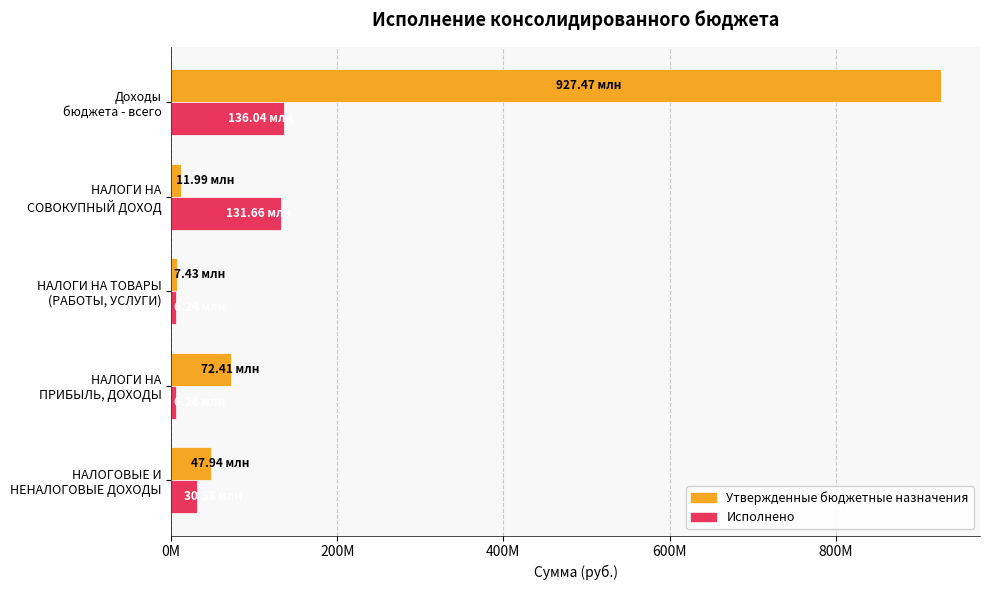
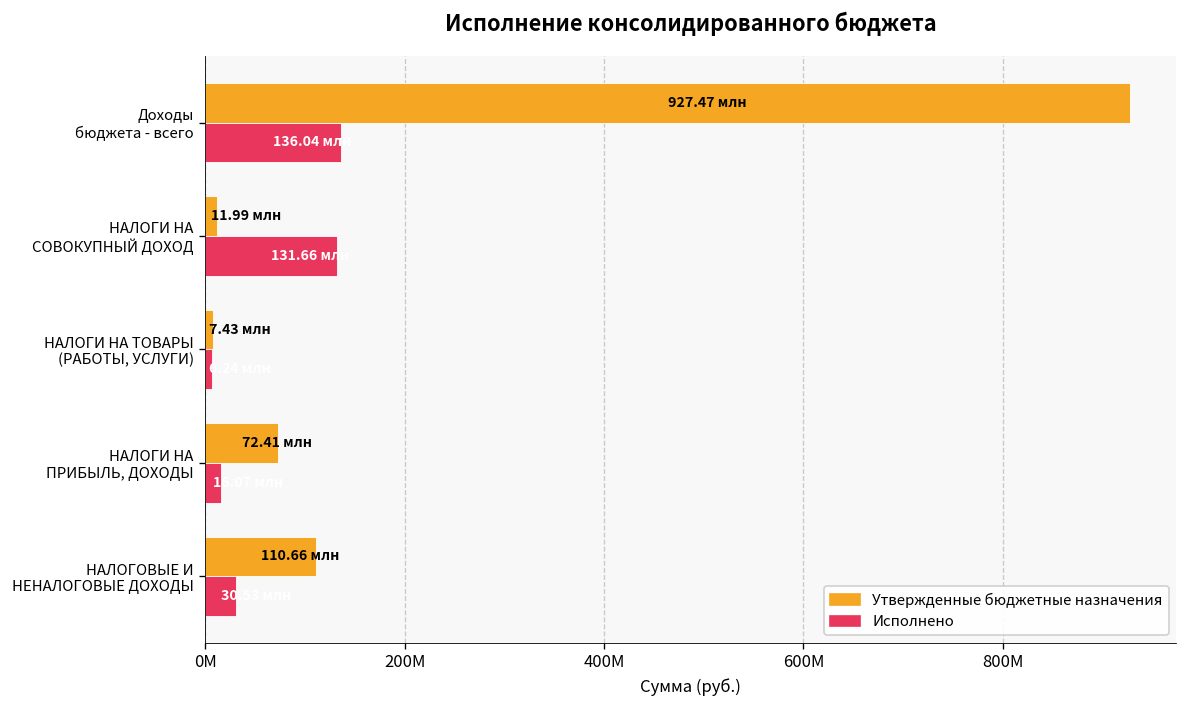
  {
    "Утвержденные бюджетные назначения": {
-     "НАЛОГОВЫЕ И НЕНАЛОГОВЫЕ ДОХОДЫ": 47.94
+     "НАЛОГОВЫЕ И НЕНАЛОГОВЫЕ ДОХОДЫ": 110.66
    },
    "Исполнено": {
      "НАЛОГИ НА ТОВАРЫ (РАБОТЫ, УСЛУГИ)": 10000000,
-     "НАЛОГИ НА ПРИБЫЛЬ, ДОХОДЫ": 10000000,
+     "НАЛОГИ НА ПРИБЫЛЬ, ДОХОДЫ": 20000000,
      "НАЛОГОВЫЕ И НЕНАЛОГОВЫЕ ДОХОДЫ": 30000000
    }
  }
